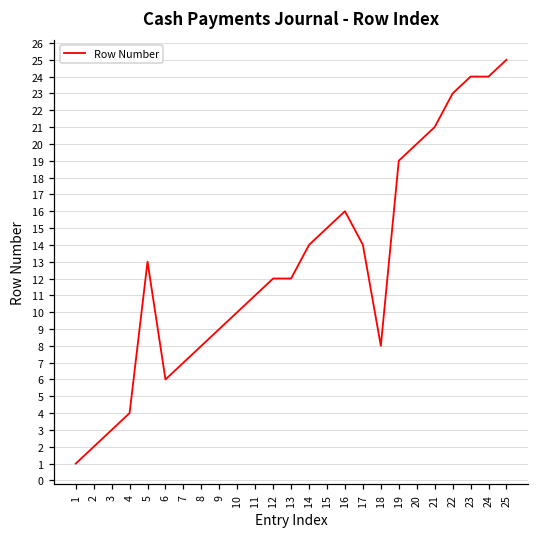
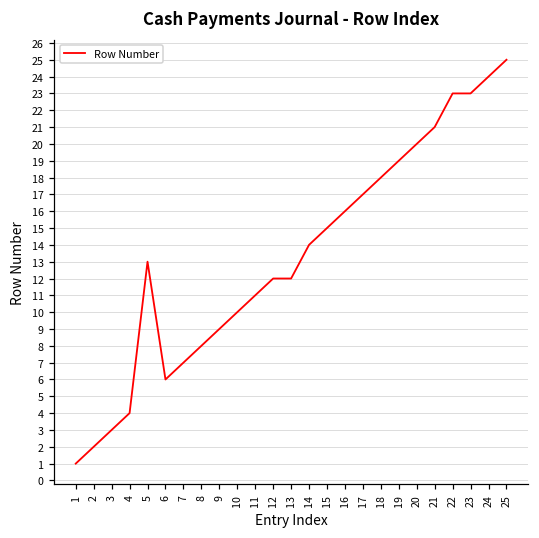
  {
    "1": 1,
    "2": 2,
    "3": 3,
    "4": 4,
    "5": 13,
    "6": 6,
    "7": 7,
    "8": 8,
    "9": 9,
    "10": 10,
    "11": 11,
    "12": 12,
    "13": 12,
    "14": 14,
    "15": 15,
    "16": 16,
-   "17": 14,
-   "18": 8,
+   "17": 17,
+   "18": 18,
    "19": 19,
    "20": 20,
    "21": 21,
    "22": 23,
-   "23": 24,
+   "23": 23,
    "24": 24,
    "25": 25
  }
